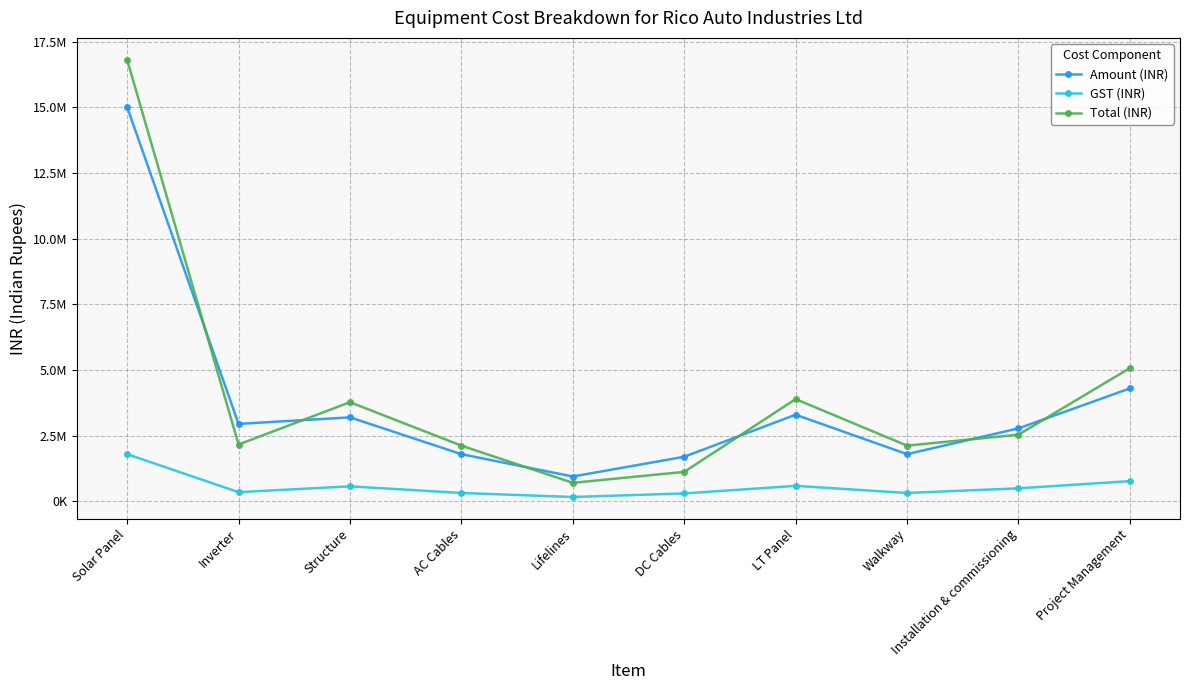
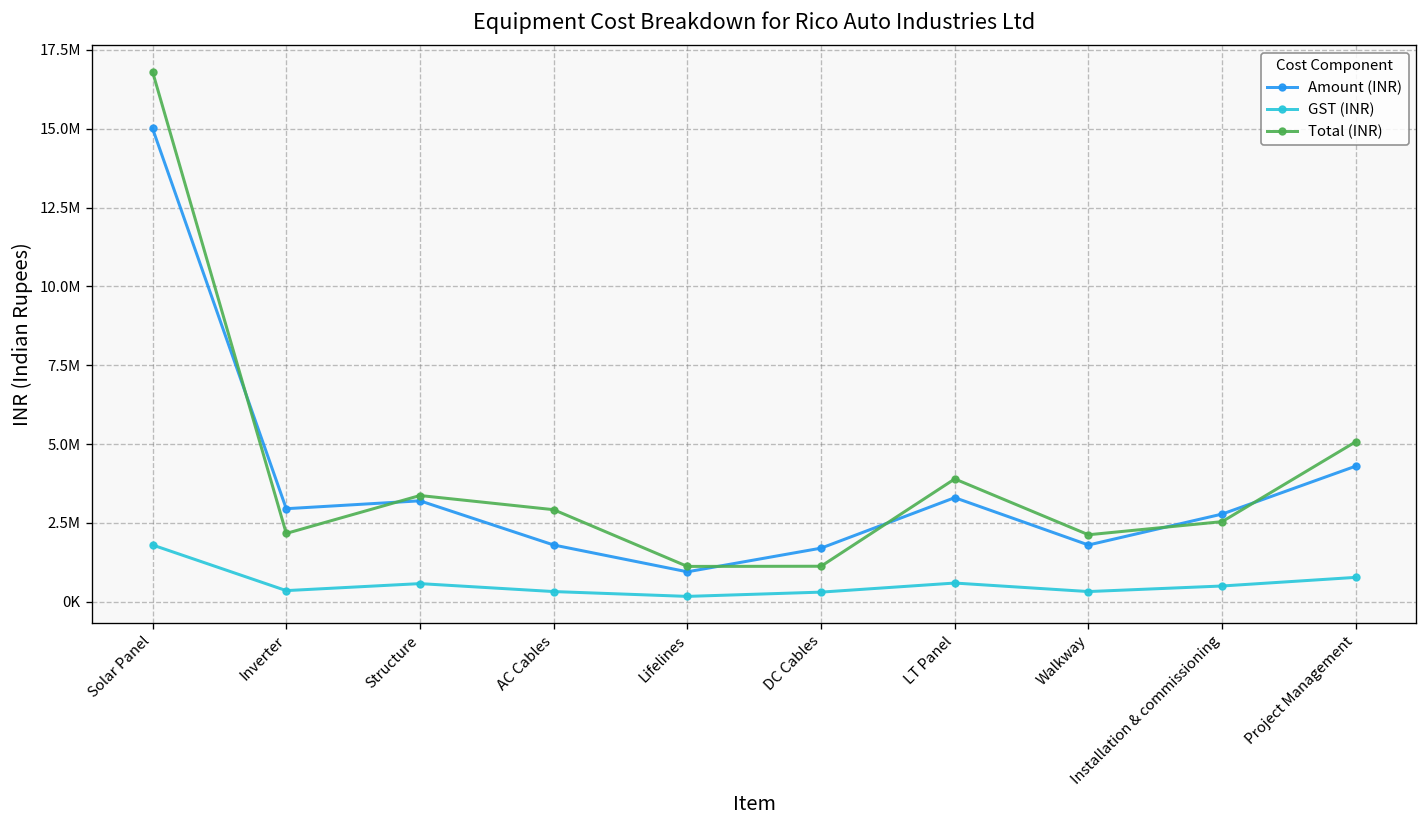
  {
    "Total (INR)": {
      "Solar Panel": 16800000,
      "Inverter": 2200000,
-     "Structure": 3800000,
-     "AC Cables": 2100000,
-     "Lifelines": 700000,
+     "Structure": 3400000,
+     "AC Cables": 2900000,
+     "Lifelines": 1100000,
      "DC Cables": 1100000,
      "LT Panel": 3900000,
      "Walkway": 2100000,
      "Installation & commissioning": 2500000,
      "Project Management": 5100000
    }
  }
